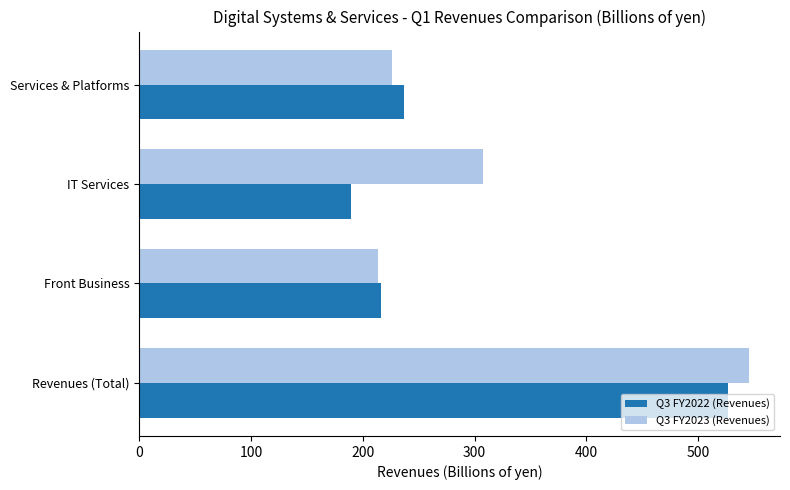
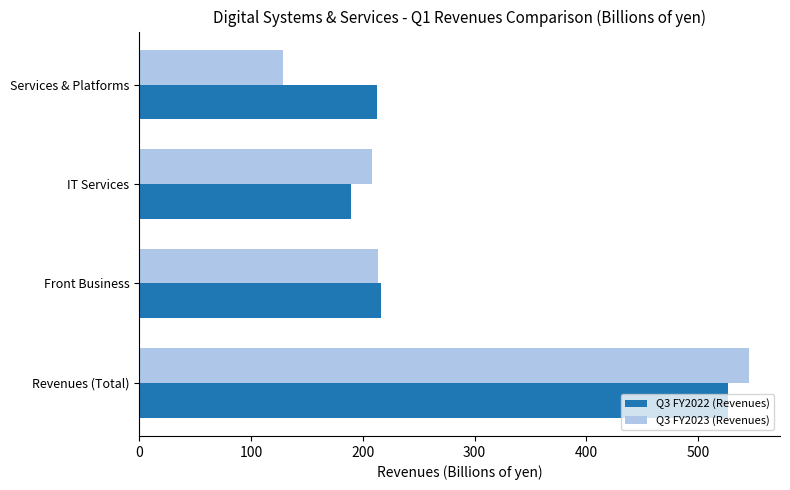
  {
    "Q3 FY2022 (Revenues)": {
-     "Services & Platforms": 237,
+     "Services & Platforms": 213,
      "IT Services": 190,
      "Front Business": 216
    },
    "Q3 FY2023 (Revenues)": {
-     "Services & Platforms": 226,
-     "IT Services": 307,
+     "Services & Platforms": 129,
+     "IT Services": 208,
      "Front Business": 214,
      "Revenues (Total)": 546
    }
  }
